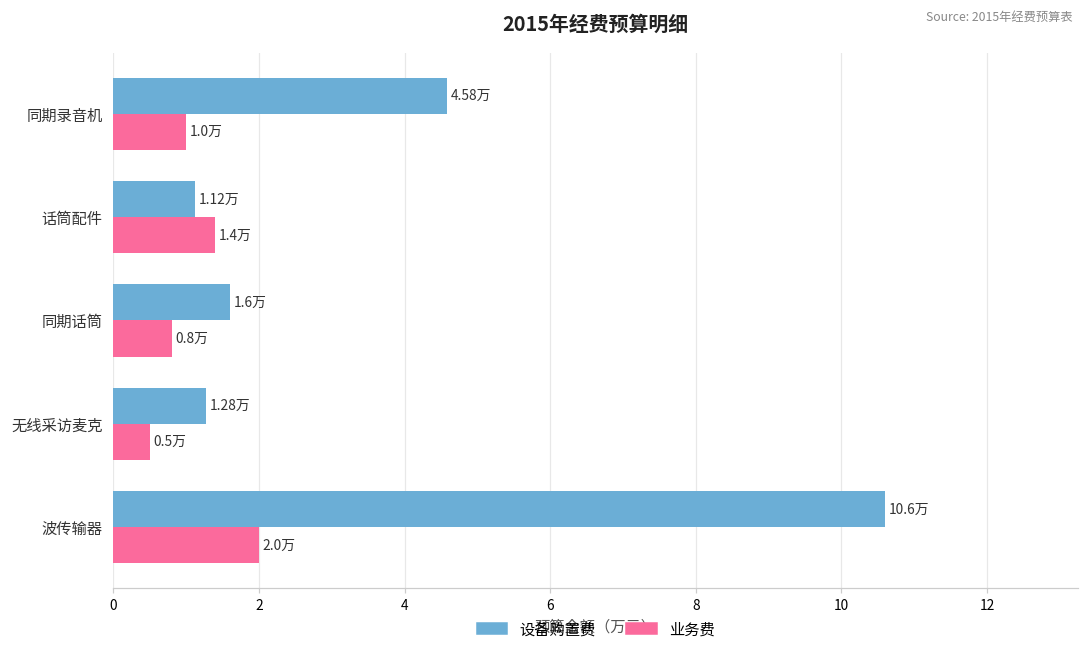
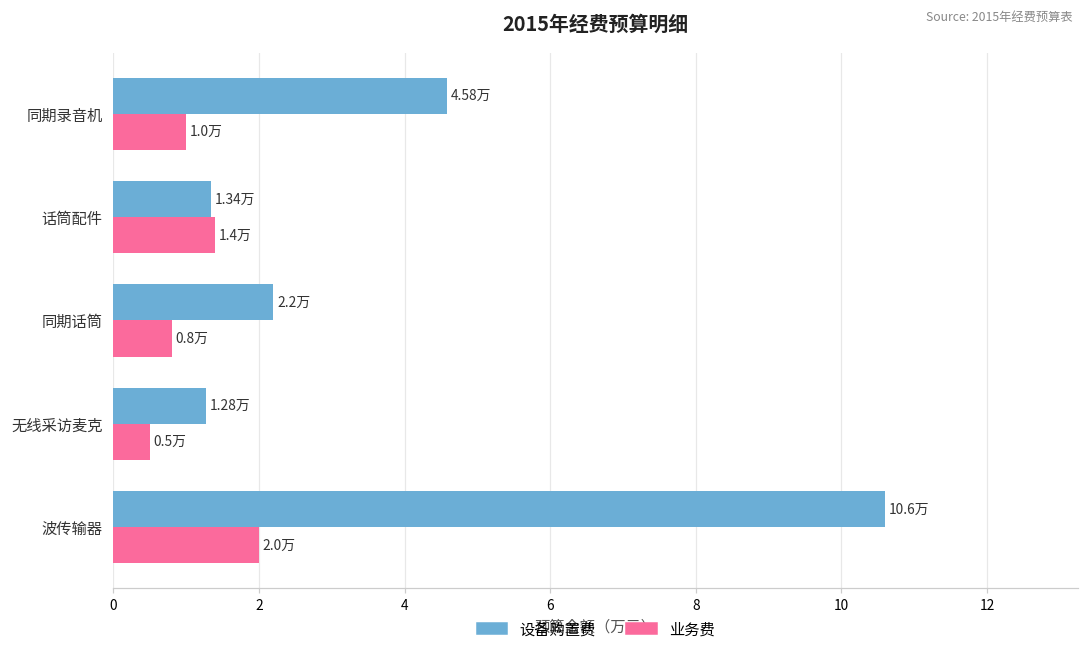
  {
    "设备购置费": {
      "同期录音机": "4.58万",
-     "话筒配件": "1.12万",
-     "同期话筒": "1.6万",
+     "话筒配件": "1.34万",
+     "同期话筒": "2.2万",
      "无线采访麦克": "1.28万",
      "波传输器": "10.6万"
    },
    "业务费": {
      "同期录音机": "1.0万",
      "话筒配件": "1.4万",
      "同期话筒": "0.8万",
      "无线采访麦克": "0.5万",
      "波传输器": "2.0万"
    }
  }
